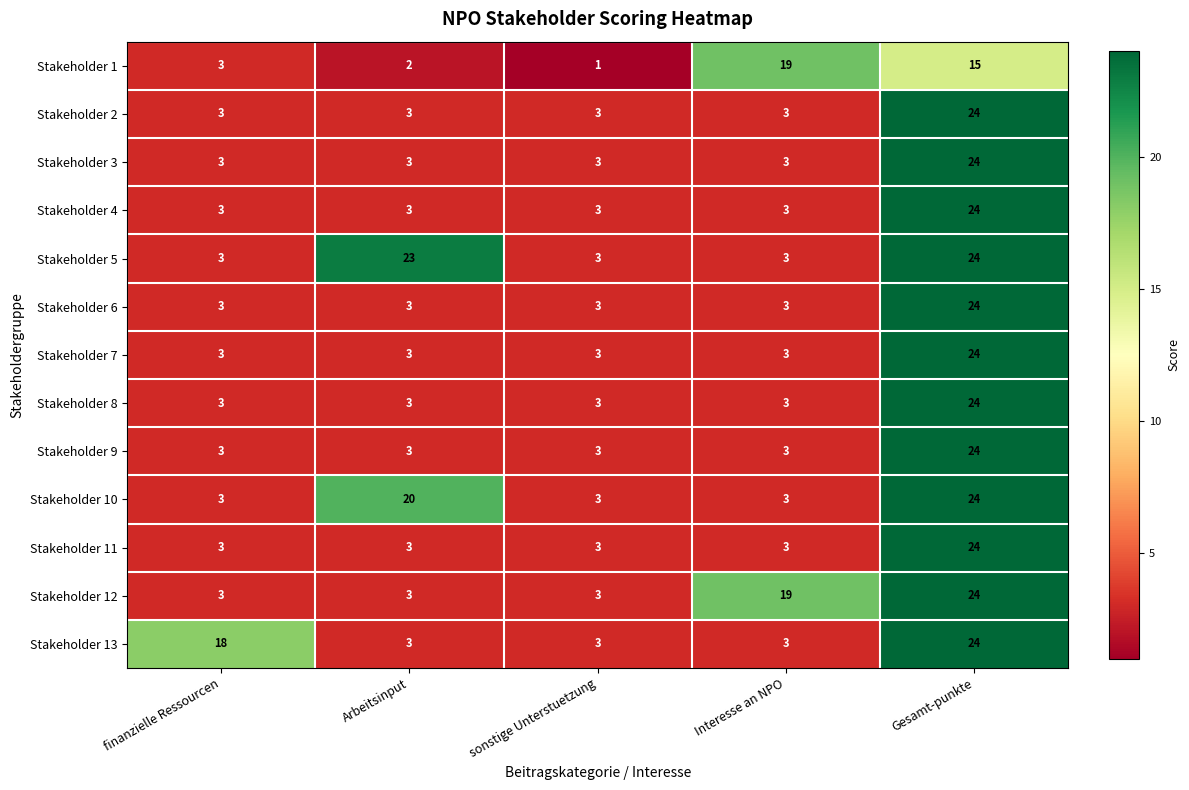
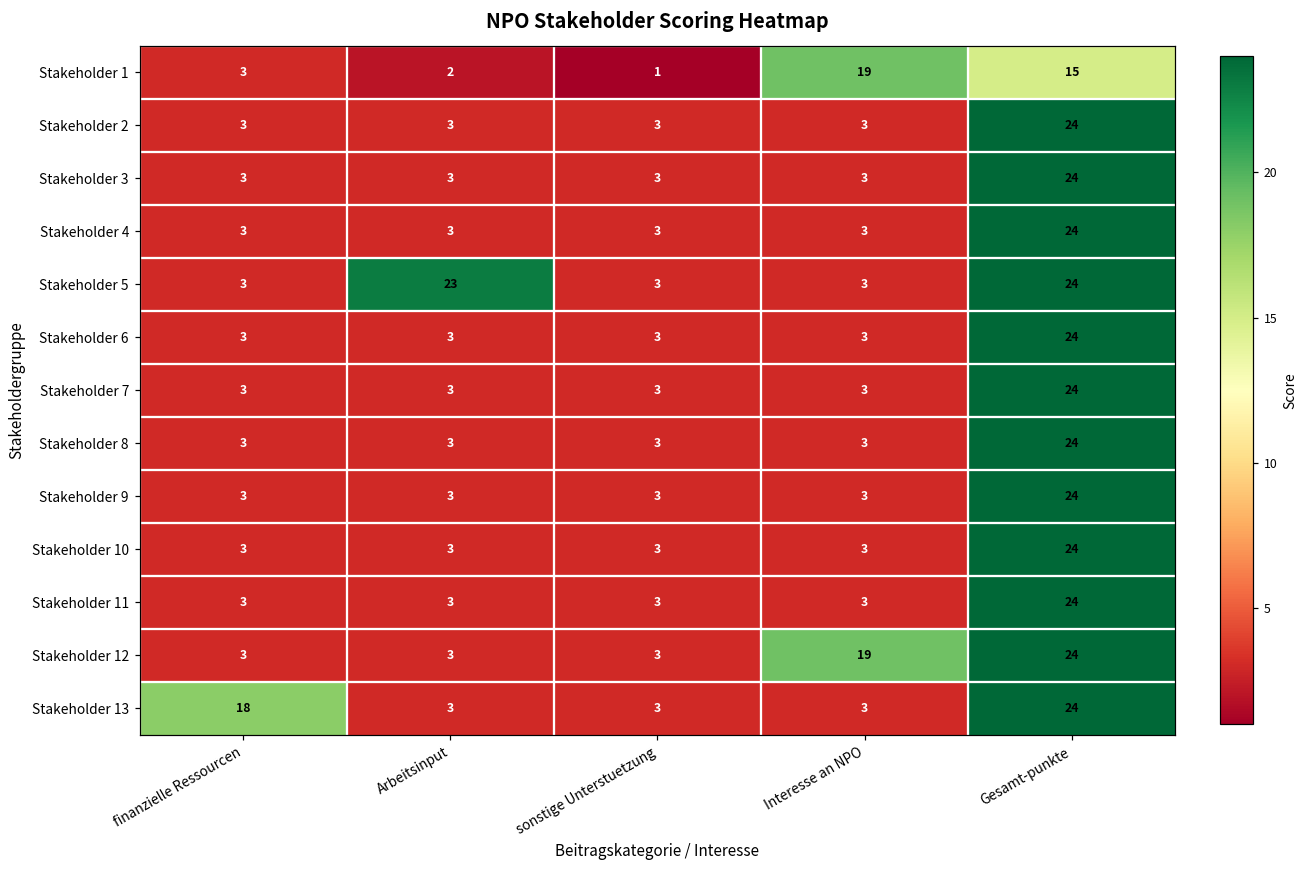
  {
    "Stakeholder 1": {
      "finanzielle Ressourcen": 3,
      "Arbeitsinput": 2,
      "sonstige Unterstuetzung": 1,
      "Interesse an NPO": 19,
      "Gesamt-punkte": 15
    },
    "Stakeholder 2": {
      "finanzielle Ressourcen": 3,
      "Arbeitsinput": 3,
      "sonstige Unterstuetzung": 3,
      "Interesse an NPO": 3,
      "Gesamt-punkte": 24
    },
    "Stakeholder 3": {
      "finanzielle Ressourcen": 3,
      "Arbeitsinput": 3,
      "sonstige Unterstuetzung": 3,
      "Interesse an NPO": 3,
      "Gesamt-punkte": 24
    },
    "Stakeholder 4": {
      "finanzielle Ressourcen": 3,
      "Arbeitsinput": 3,
      "sonstige Unterstuetzung": 3,
      "Interesse an NPO": 3,
      "Gesamt-punkte": 24
    },
    "Stakeholder 5": {
      "finanzielle Ressourcen": 3,
      "Arbeitsinput": 23,
      "sonstige Unterstuetzung": 3,
      "Interesse an NPO": 3,
      "Gesamt-punkte": 24
    },
    "Stakeholder 6": {
      "finanzielle Ressourcen": 3,
      "Arbeitsinput": 3,
      "sonstige Unterstuetzung": 3,
      "Interesse an NPO": 3,
      "Gesamt-punkte": 24
    },
    "Stakeholder 7": {
      "finanzielle Ressourcen": 3,
      "Arbeitsinput": 3,
      "sonstige Unterstuetzung": 3,
      "Interesse an NPO": 3,
      "Gesamt-punkte": 24
    },
    "Stakeholder 8": {
      "finanzielle Ressourcen": 3,
      "Arbeitsinput": 3,
      "sonstige Unterstuetzung": 3,
      "Interesse an NPO": 3,
      "Gesamt-punkte": 24
    },
    "Stakeholder 9": {
      "finanzielle Ressourcen": 3,
      "Arbeitsinput": 3,
      "sonstige Unterstuetzung": 3,
      "Interesse an NPO": 3,
      "Gesamt-punkte": 24
    },
    "Stakeholder 10": {
      "finanzielle Ressourcen": 3,
-     "Arbeitsinput": 20,
+     "Arbeitsinput": 3,
      "sonstige Unterstuetzung": 3,
      "Interesse an NPO": 3,
      "Gesamt-punkte": 24
    },
    "Stakeholder 11": {
      "finanzielle Ressourcen": 3,
      "Arbeitsinput": 3,
      "sonstige Unterstuetzung": 3,
      "Interesse an NPO": 3,
      "Gesamt-punkte": 24
    },
    "Stakeholder 12": {
      "finanzielle Ressourcen": 3,
      "Arbeitsinput": 3,
      "sonstige Unterstuetzung": 3,
      "Interesse an NPO": 19,
      "Gesamt-punkte": 24
    },
    "Stakeholder 13": {
      "finanzielle Ressourcen": 18,
      "Arbeitsinput": 3,
      "sonstige Unterstuetzung": 3,
      "Interesse an NPO": 3,
      "Gesamt-punkte": 24
    }
  }
